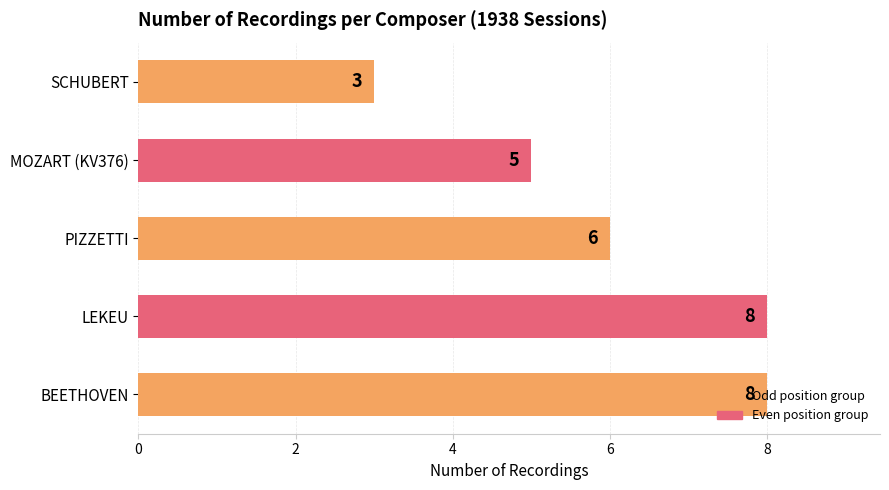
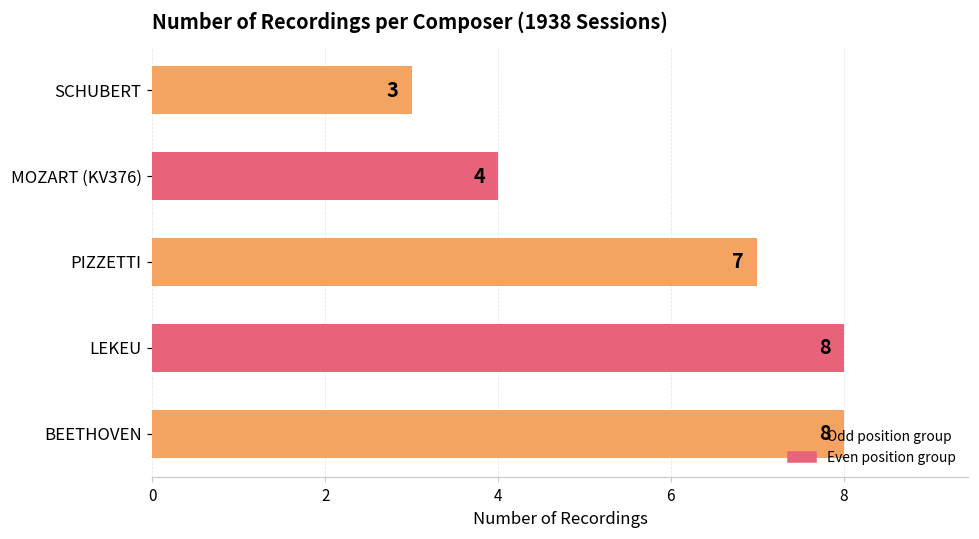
  {
    "SCHUBERT": 3,
-   "MOZART (KV376)": 5,
-   "PIZZETTI": 6,
+   "MOZART (KV376)": 4,
+   "PIZZETTI": 7,
    "LEKEU": 8,
    "BEETHOVEN": 8
  }
